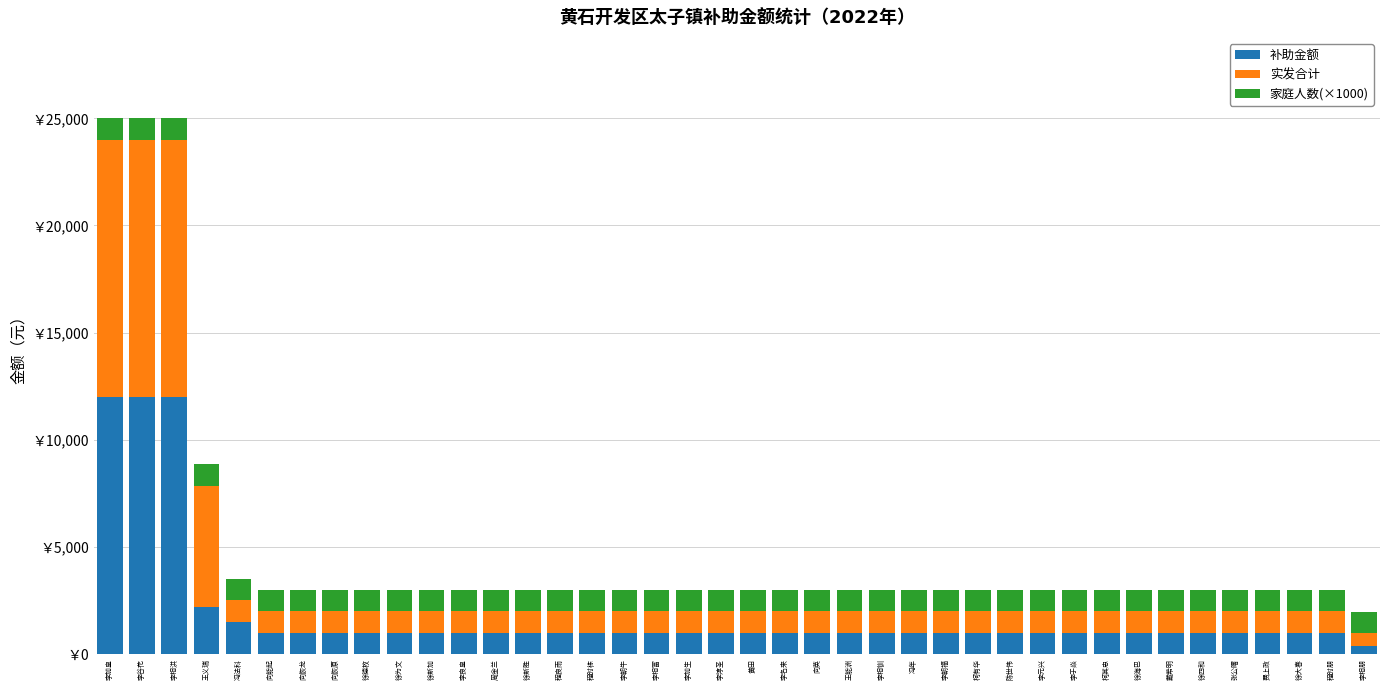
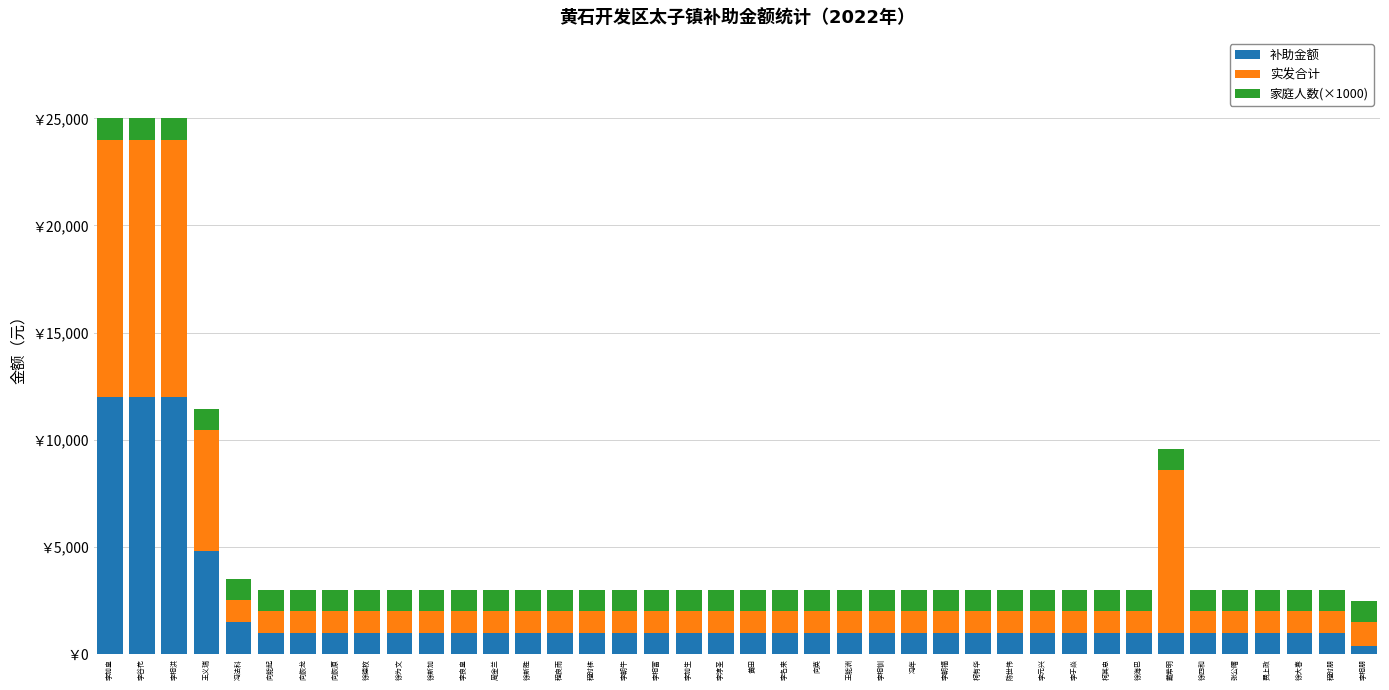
  {
    "补助金额": {
      "李加皇": "￥12,000",
      "李谷花": "￥12,000",
      "李相洪": "￥12,000",
-     "王义瑞": "￥2,200",
+     "王义瑞": "￥4,800",
      "冯法科": "￥1,500",
      "向能起": "￥1,000",
      "向恢龙": "￥1,000",
      "向恢原": "￥1,000",
      "徐德枚": "￥1,000",
      "徐为文": "￥1,000",
      "徐新加": "￥1,000",
      "李良皇": "￥1,000",
      "周金兰": "￥1,000",
      "徐新胜": "￥1,000",
      "程良雨": "￥1,000",
      "程时栋": "￥1,000",
      "李朝牛": "￥1,000",
      "李相富": "￥1,000",
      "李加生": "￥1,000",
      "李淳圣": "￥1,000",
      "黄田": "￥1,000",
      "李名来": "￥1,000",
      "向英": "￥1,000",
      "王能洲": "￥1,000",
      "李相钏": "￥1,000",
      "冯年": "￥1,000",
      "李朝福": "￥1,000",
      "柯有华": "￥1,000",
      "陈世伟": "￥1,000",
      "李元兴": "￥1,000",
      "李于焱": "￥1,000",
      "柯其忠": "￥1,000",
      "徐海巴": "￥1,000",
      "戴希明": "￥1,000",
      "徐四和": "￥1,000",
      "张公曙": "￥1,000",
      "费上政": "￥1,000",
      "徐大春": "￥1,000",
      "程时朋": "￥1,000",
      "李相朋": "￥400"
    },
    "实发合计": {
      "李加皇": "￥12,000",
      "李谷花": "￥12,000",
      "李相洪": "￥12,000",
      "王义瑞": "￥5,700",
      "冯法科": "￥1,000",
      "向能起": "￥1,000",
      "向恢龙": "￥1,000",
      "向恢原": "￥1,000",
      "徐德枚": "￥1,000",
      "徐为文": "￥1,000",
      "徐新加": "￥1,000",
      "李良皇": "￥1,000",
      "周金兰": "￥1,000",
      "徐新胜": "￥1,000",
      "程良雨": "￥1,000",
      "程时栋": "￥1,000",
      "李朝牛": "￥1,000",
      "李相富": "￥1,000",
      "李加生": "￥1,000",
      "李淳圣": "￥1,000",
      "黄田": "￥1,000",
      "李名来": "￥1,000",
      "向英": "￥1,000",
      "王能洲": "￥1,000",
      "李相钏": "￥1,000",
      "冯年": "￥1,000",
      "李朝福": "￥1,000",
      "柯有华": "￥1,000",
      "陈世伟": "￥1,000",
      "李元兴": "￥1,000",
      "李于焱": "￥1,000",
      "柯其忠": "￥1,000",
      "徐海巴": "￥1,000",
-     "戴希明": "￥1,000",
+     "戴希明": "￥7,600",
      "徐四和": "￥1,000",
      "张公曙": "￥1,000",
      "费上政": "￥1,000",
      "徐大春": "￥1,000",
      "程时朋": "￥1,000",
-     "李相朋": "￥600"
+     "李相朋": "￥1,100"
    },
    "家庭人数(×1000)": {
      "李加皇": "￥1,000",
      "李谷花": "￥1,000",
      "李相洪": "￥1,000",
      "王义瑞": "￥1,000",
      "冯法科": "￥1,000",
      "向能起": "￥1,000",
      "向恢龙": "￥1,000",
      "向恢原": "￥1,000",
      "徐德枚": "￥1,000",
      "徐为文": "￥1,000",
      "徐新加": "￥1,000",
      "李良皇": "￥1,000",
      "周金兰": "￥1,000",
      "徐新胜": "￥1,000",
      "程良雨": "￥1,000",
      "程时栋": "￥1,000",
      "李朝牛": "￥1,000",
      "李相富": "￥1,000",
      "李加生": "￥1,000",
      "李淳圣": "￥1,000",
      "黄田": "￥1,000",
      "李名来": "￥1,000",
      "向英": "￥1,000",
      "王能洲": "￥1,000",
      "李相钏": "￥1,000",
      "冯年": "￥1,000",
      "李朝福": "￥1,000",
      "柯有华": "￥1,000",
      "陈世伟": "￥1,000",
      "李元兴": "￥1,000",
      "李于焱": "￥1,000",
      "柯其忠": "￥1,000",
      "徐海巴": "￥1,000",
      "戴希明": "￥1,000",
      "徐四和": "￥1,000",
      "张公曙": "￥1,000",
      "费上政": "￥1,000",
      "徐大春": "￥1,000",
      "程时朋": "￥1,000",
      "李相朋": "￥1,000"
    }
  }
